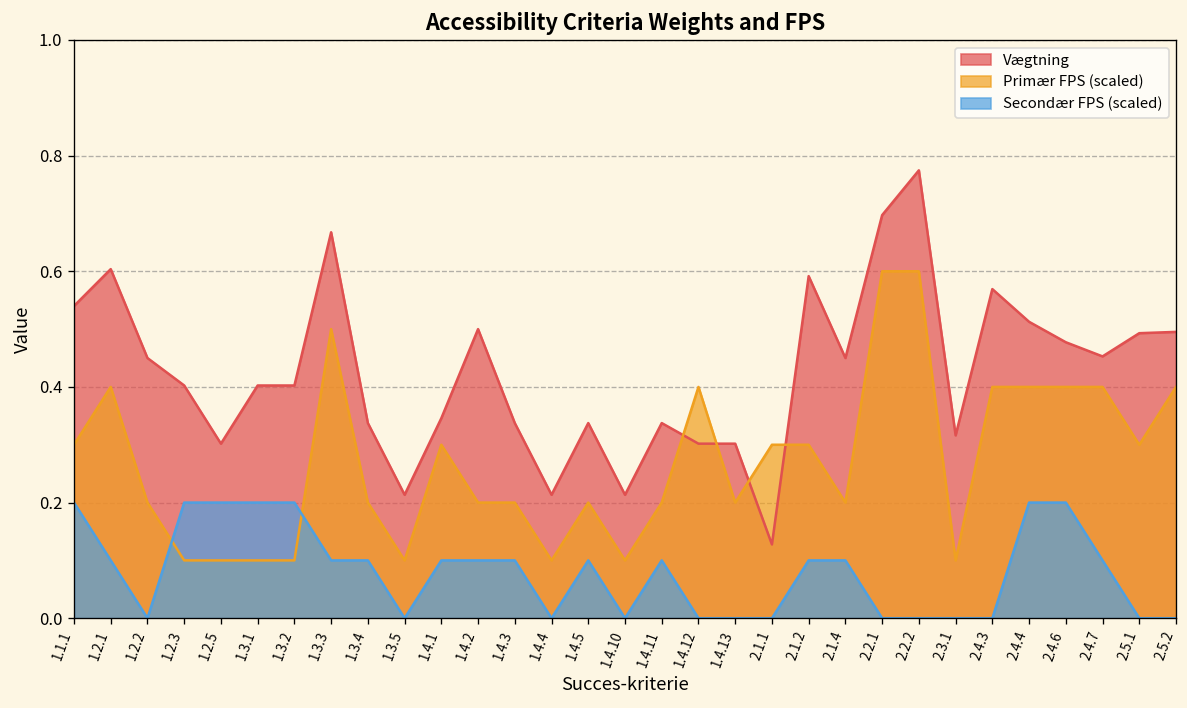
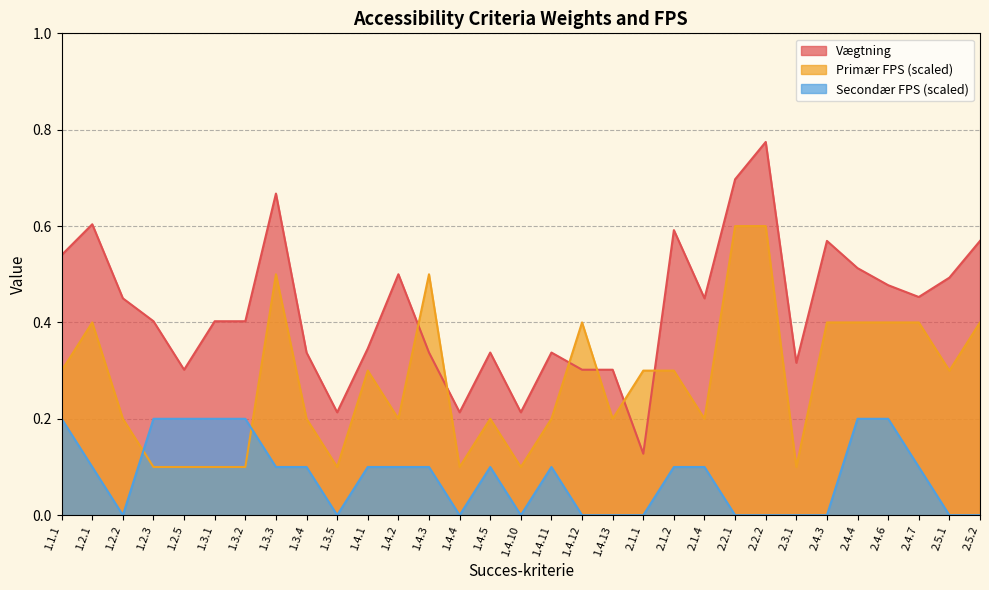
  {
    "Vægtning": {
      "1.1.1": 0.54,
      "1.2.1": 0.60,
      "1.2.2": 0.45,
      "1.2.3": 0.40,
      "1.2.5": 0.30,
      "1.3.1": 0.40,
      "1.3.2": 0.40,
      "1.3.3": 0.67,
      "1.3.4": 0.34,
      "1.3.5": 0.21,
      "1.4.1": 0.35,
      "1.4.2": 0.50,
      "1.4.3": 0.34,
      "1.4.4": 0.21,
      "1.4.5": 0.34,
      "1.4.10": 0.21,
      "1.4.11": 0.34,
      "1.4.12": 0.30,
      "1.4.13": 0.30,
      "2.1.1": 0.13,
      "2.1.2": 0.59,
      "2.1.4": 0.45,
      "2.2.1": 0.70,
      "2.2.2": 0.77,
      "2.3.1": 0.32,
      "2.4.3": 0.57,
      "2.4.4": 0.51,
      "2.4.6": 0.48,
      "2.4.7": 0.45,
      "2.5.1": 0.49,
-     "2.5.2": 0.50
+     "2.5.2": 0.57
    },
    "Primær FPS (scaled)": {
      "1.1.1": 0.30,
      "1.2.1": 0.40,
      "1.2.2": 0.20,
      "1.2.3": 0.10,
      "1.2.5": 0.10,
      "1.3.1": 0.10,
      "1.3.2": 0.10,
      "1.3.3": 0.50,
      "1.3.4": 0.20,
      "1.3.5": 0.10,
      "1.4.1": 0.30,
      "1.4.2": 0.20,
-     "1.4.3": 0.20,
+     "1.4.3": 0.50,
      "1.4.4": 0.10,
      "1.4.5": 0.20,
      "1.4.10": 0.10,
      "1.4.11": 0.20,
      "1.4.12": 0.40,
      "1.4.13": 0.20,
      "2.1.1": 0.30,
      "2.1.2": 0.30,
      "2.1.4": 0.20,
      "2.2.1": 0.60,
      "2.2.2": 0.60,
      "2.3.1": 0.10,
      "2.4.3": 0.40,
      "2.4.4": 0.40,
      "2.4.6": 0.40,
      "2.4.7": 0.40,
      "2.5.1": 0.30,
      "2.5.2": 0.40
    },
    "Secondær FPS (scaled)": {
      "1.1.1": 0.20,
      "1.2.1": 0.10,
      "1.2.2": 0.00,
      "1.2.3": 0.20,
      "1.2.5": 0.20,
      "1.3.1": 0.20,
      "1.3.2": 0.20,
      "1.3.3": 0.10,
      "1.3.4": 0.10,
      "1.3.5": 0.00,
      "1.4.1": 0.10,
      "1.4.2": 0.10,
      "1.4.3": 0.10,
      "1.4.4": 0.00,
      "1.4.5": 0.10,
      "1.4.10": 0.00,
      "1.4.11": 0.10,
      "1.4.12": 0.00,
      "1.4.13": 0.00,
      "2.1.1": 0.00,
      "2.1.2": 0.10,
      "2.1.4": 0.10,
      "2.2.1": 0.00,
      "2.2.2": 0.00,
      "2.3.1": 0.00,
      "2.4.3": 0.00,
      "2.4.4": 0.20,
      "2.4.6": 0.20,
      "2.4.7": 0.10,
      "2.5.1": 0.00,
      "2.5.2": 0.00
    }
  }
